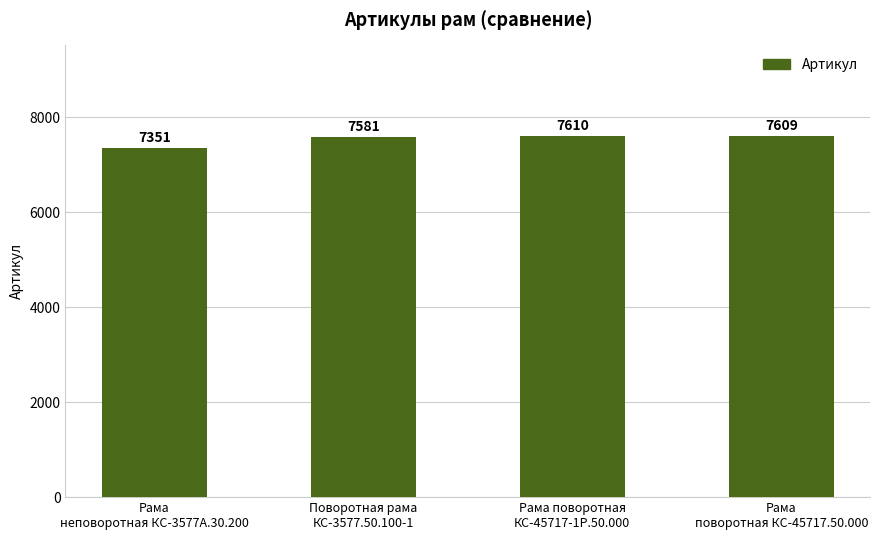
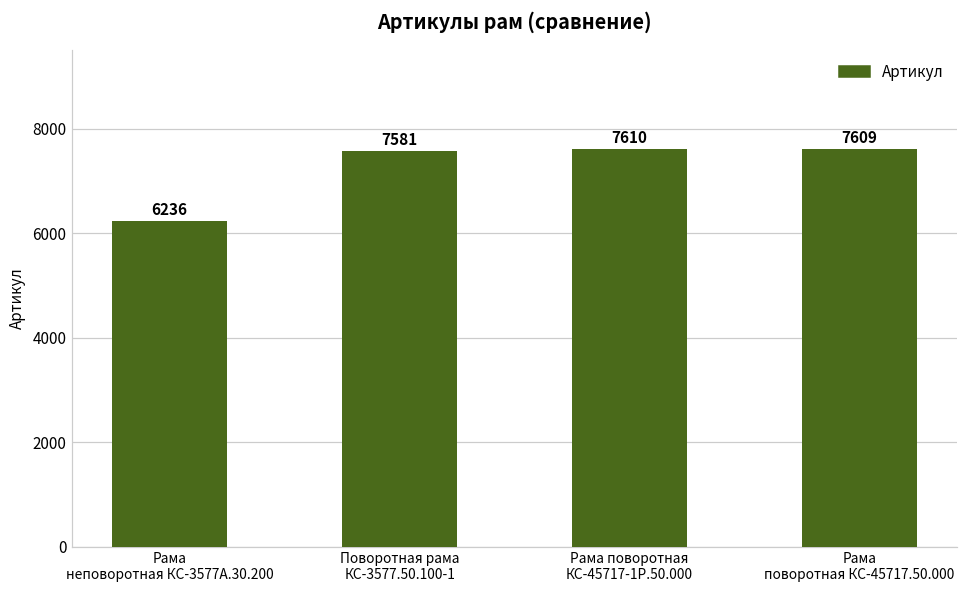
  {
-   "Рама неповоротная КС-3577А.30.200": 7351,
+   "Рама неповоротная КС-3577А.30.200": 6236,
    "Поворотная рама КС-3577.50.100-1": 7581,
    "Рама поворотная КС-45717-1Р.50.000": 7610,
    "Рама поворотная КС-45717.50.000": 7609
  }
